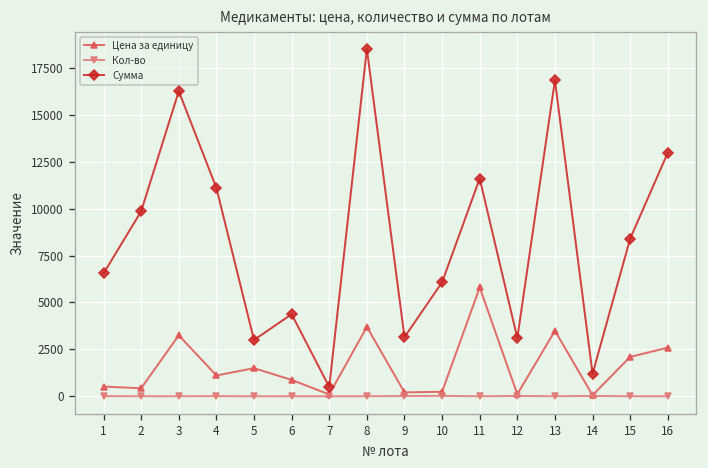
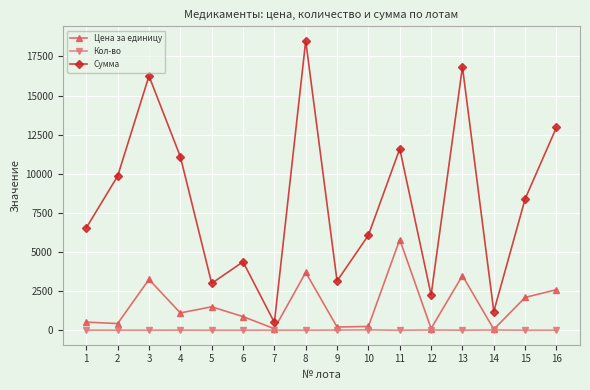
  {
    "Сумма": {
      "1": 6500,
      "2": 9900,
      "3": 16300,
      "4": 11100,
      "5": 3000,
      "6": 4400,
      "7": 500,
      "8": 18500,
      "9": 3200,
      "10": 6100,
      "11": 11600,
-     "12": 3100,
+     "12": 2300,
      "13": 16800,
      "14": 1200,
      "15": 8400,
      "16": 13000
    }
  }
